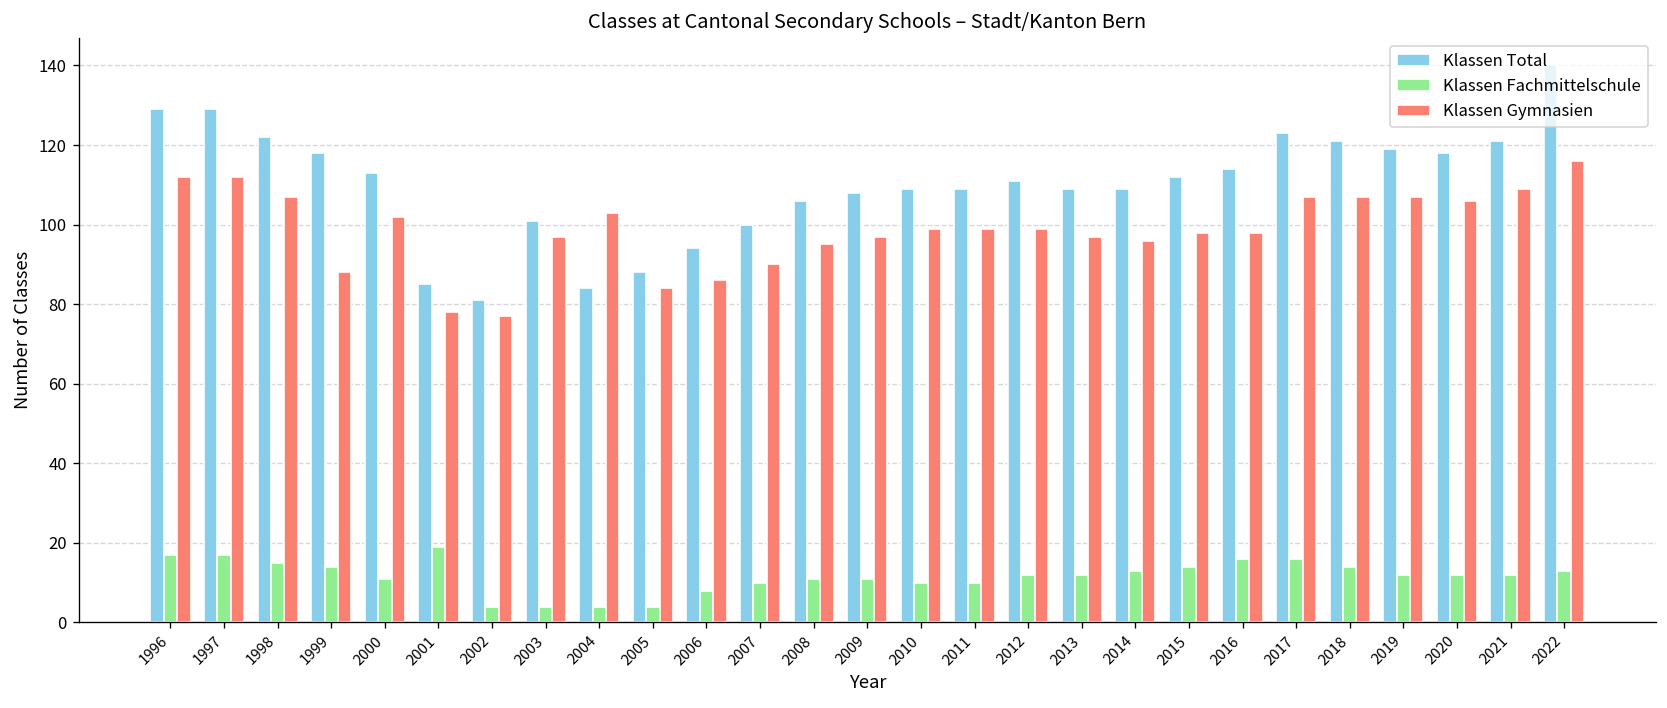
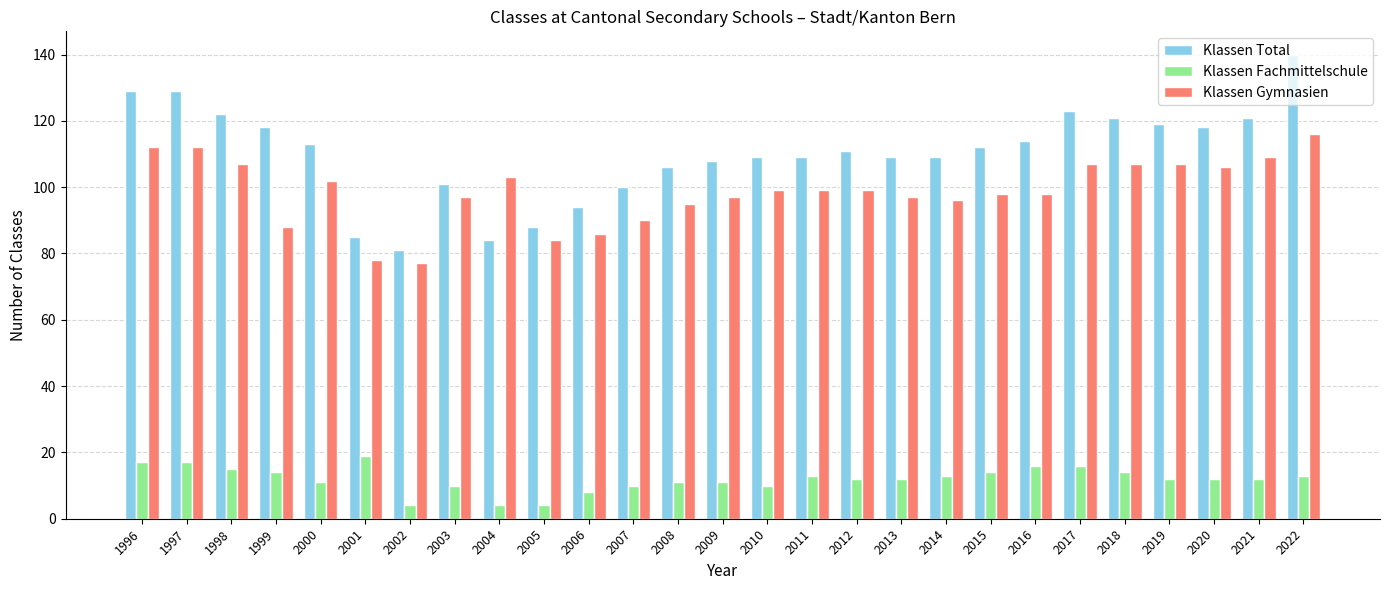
  {
    "Klassen Total": {
      "1996": 129,
      "1997": 129,
      "1998": 122,
      "1999": 118,
      "2000": 113,
      "2001": 85,
      "2002": 81,
      "2003": 101,
      "2004": 84,
      "2005": 88,
      "2006": 94,
      "2007": 100,
      "2008": 106,
      "2009": 108,
      "2010": 109,
      "2011": 109,
      "2012": 111,
      "2013": 109,
      "2014": 109,
      "2015": 112,
      "2016": 114,
      "2017": 123,
      "2018": 121,
      "2019": 119,
      "2020": 118,
      "2021": 121
    },
    "Klassen Fachmittelschule": {
      "1996": 17,
      "1997": 17,
      "1998": 15,
      "1999": 14,
      "2000": 11,
      "2001": 19,
      "2002": 4,
-     "2003": 4,
+     "2003": 10,
      "2004": 4,
      "2005": 4,
      "2006": 8,
      "2007": 10,
      "2008": 11,
      "2009": 11,
      "2010": 10,
-     "2011": 10,
+     "2011": 13,
      "2012": 12,
      "2013": 12,
      "2014": 13,
      "2015": 14,
      "2016": 16,
      "2017": 16,
      "2018": 14,
      "2019": 12,
      "2020": 12,
      "2021": 12,
      "2022": 13
    },
    "Klassen Gymnasien": {
      "1996": 112,
      "1997": 112,
      "1998": 107,
      "1999": 88,
      "2000": 102,
      "2001": 78,
      "2002": 77,
      "2003": 97,
      "2004": 103,
      "2005": 84,
      "2006": 86,
      "2007": 90,
      "2008": 95,
      "2009": 97,
      "2010": 99,
      "2011": 99,
      "2012": 99,
      "2013": 97,
      "2014": 96,
      "2015": 98,
      "2016": 98,
      "2017": 107,
      "2018": 107,
      "2019": 107,
      "2020": 106,
      "2021": 109,
      "2022": 116
    }
  }
